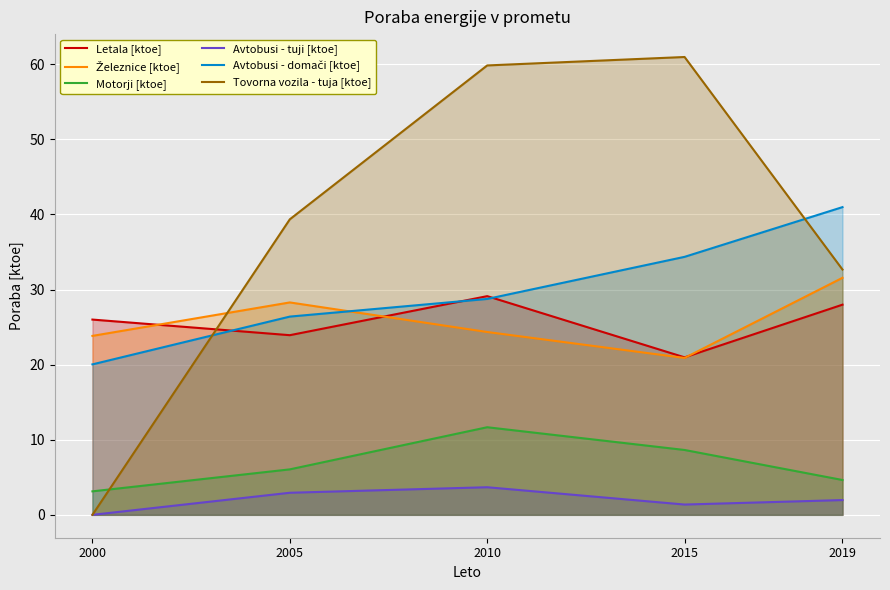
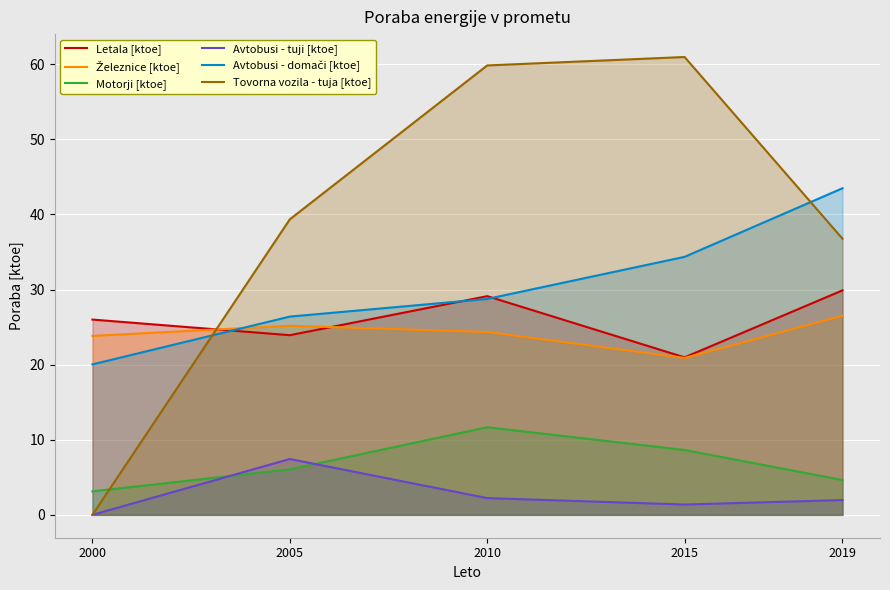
  {
    "Letala [ktoe]": {
      "2000": 26,
      "2005": 24,
      "2010": 29,
-     "2019": 28
+     "2019": 30
    },
    "Železnice [ktoe]": {
      "2000": 24,
-     "2005": 28,
+     "2005": 25,
      "2010": 24,
-     "2019": 32
+     "2019": 27
    },
    "Motorji [ktoe]": {
      "2000": 3,
      "2005": 6,
      "2010": 12,
      "2015": 9,
      "2019": 5
    },
    "Avtobusi - tuji [ktoe]": {
-     "2005": 3,
-     "2010": 4,
+     "2005": 7,
+     "2010": 2,
      "2015": 1,
      "2019": 2
    },
    "Avtobusi - domači [ktoe]": {
      "2000": 20,
      "2005": 26,
      "2010": 29,
      "2015": 34,
-     "2019": 41
+     "2019": 43
    },
    "Tovorna vozila - tuja [ktoe]": {
      "2005": 39,
      "2010": 60,
      "2015": 61,
-     "2019": 33
+     "2019": 37
    }
  }
